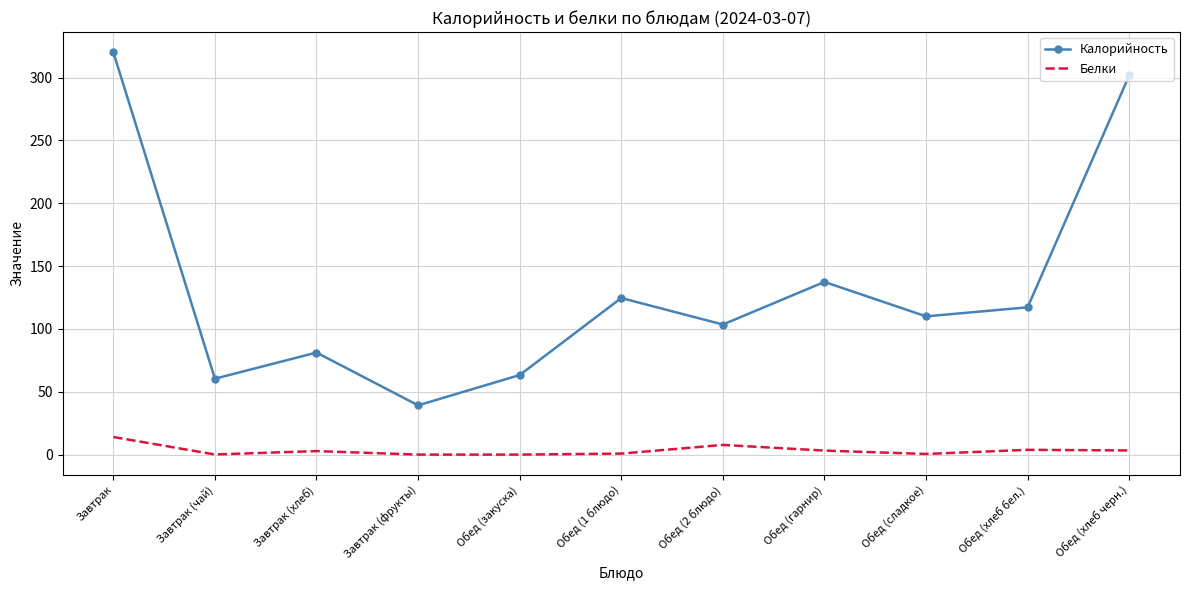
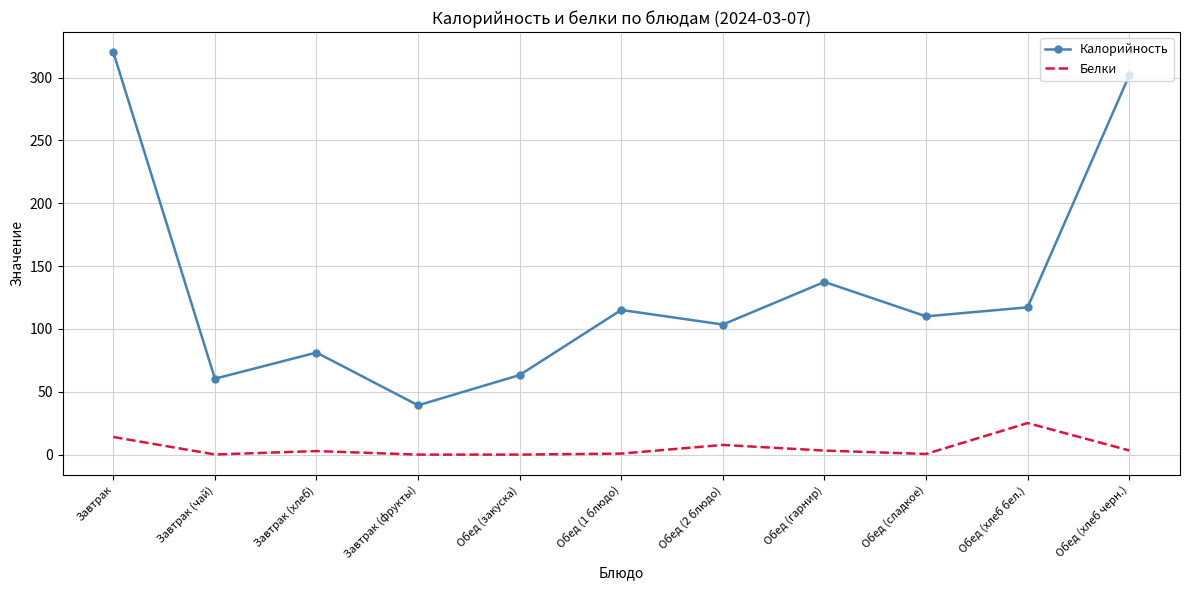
  {
    "Калорийность": {
      "Завтрак": 320,
      "Завтрак (чай)": 60,
      "Завтрак (хлеб)": 81,
      "Завтрак (фрукты)": 39,
      "Обед (закуска)": 63,
-     "Обед (1 блюдо)": 125,
+     "Обед (1 блюдо)": 115,
      "Обед (2 блюдо)": 104,
      "Обед (гарнир)": 137,
      "Обед (сладкое)": 110,
      "Обед (хлеб бел.)": 117
    },
    "Белки": {
      "Завтрак": 14,
      "Завтрак (чай)": 0,
      "Завтрак (хлеб)": 3,
      "Завтрак (фрукты)": 0,
      "Обед (закуска)": 0,
      "Обед (1 блюдо)": 1,
      "Обед (2 блюдо)": 8,
      "Обед (гарнир)": 3,
      "Обед (сладкое)": 1,
-     "Обед (хлеб бел.)": 4,
+     "Обед (хлеб бел.)": 25,
      "Обед (хлеб черн.)": 3
    }
  }
